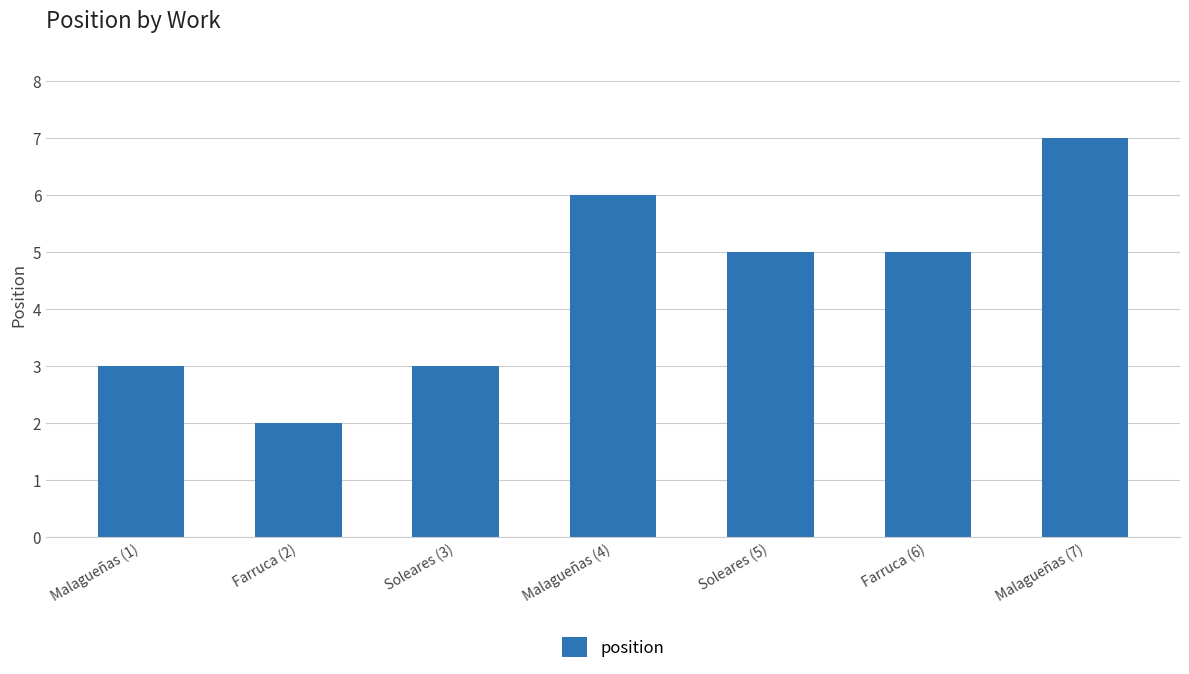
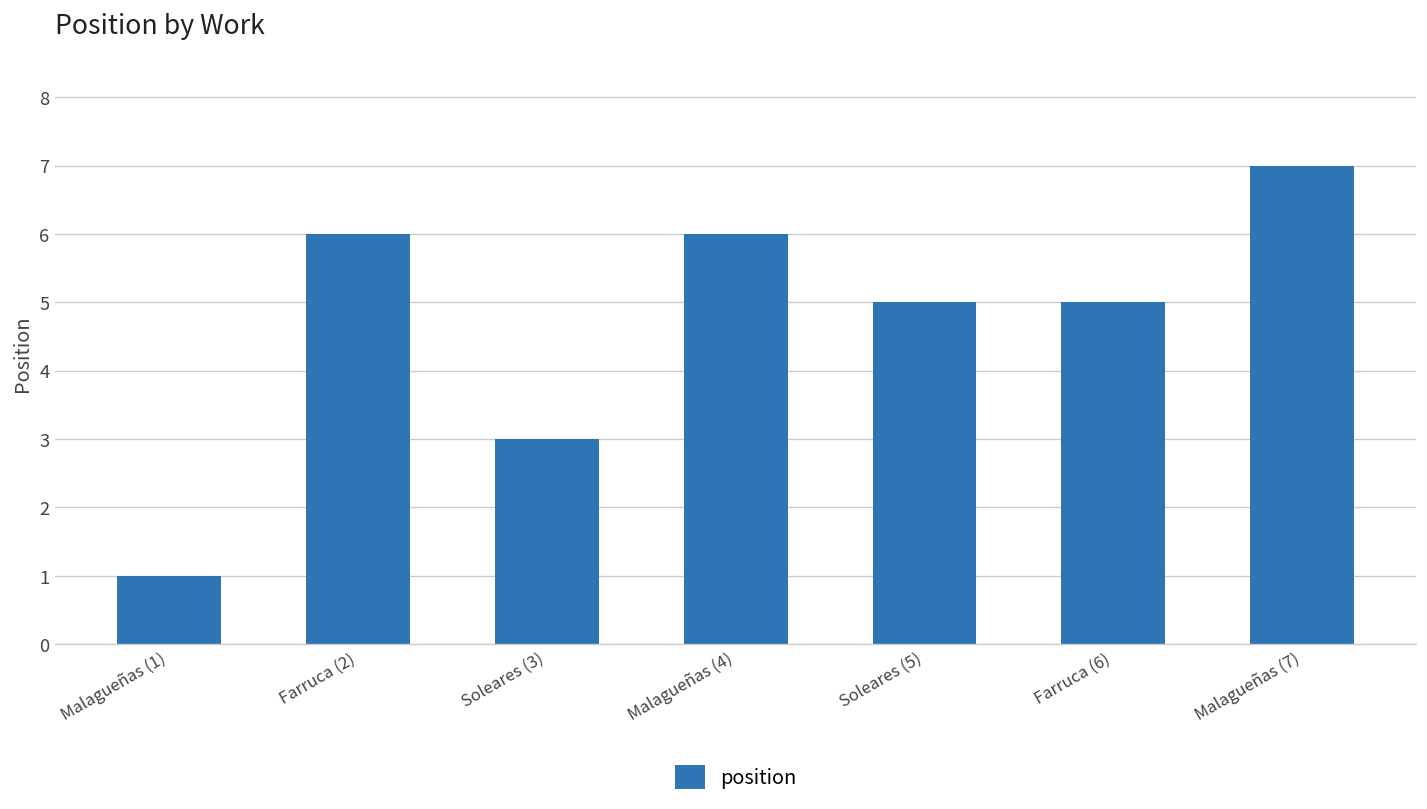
  {
-   "Malagueñas (1)": 3,
-   "Farruca (2)": 2,
+   "Malagueñas (1)": 1,
+   "Farruca (2)": 6,
    "Soleares (3)": 3,
    "Malagueñas (4)": 6,
    "Soleares (5)": 5,
    "Farruca (6)": 5,
    "Malagueñas (7)": 7
  }
